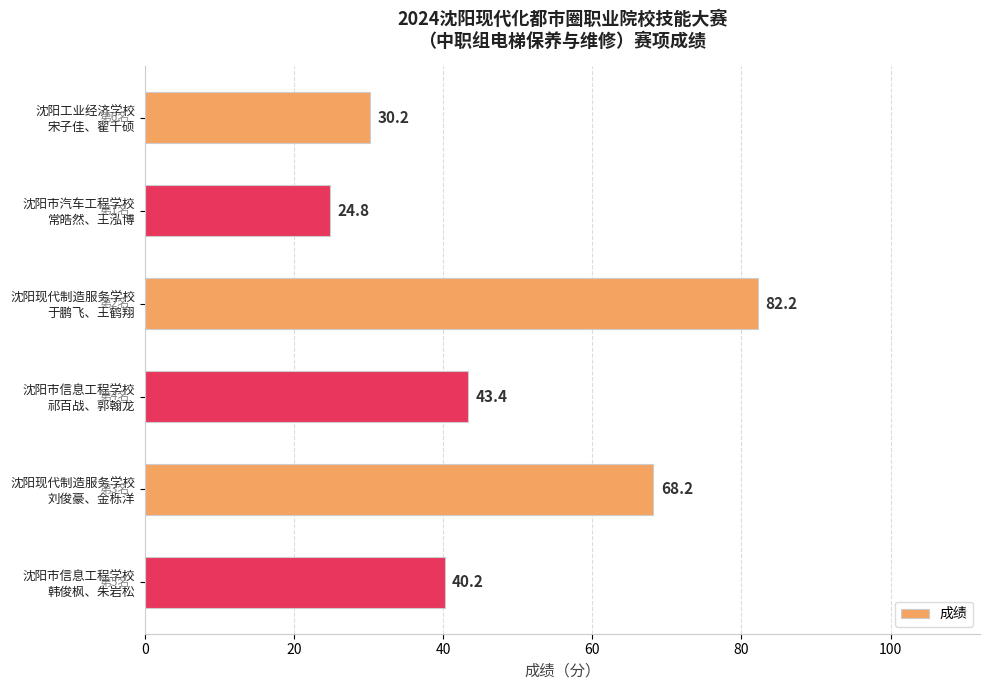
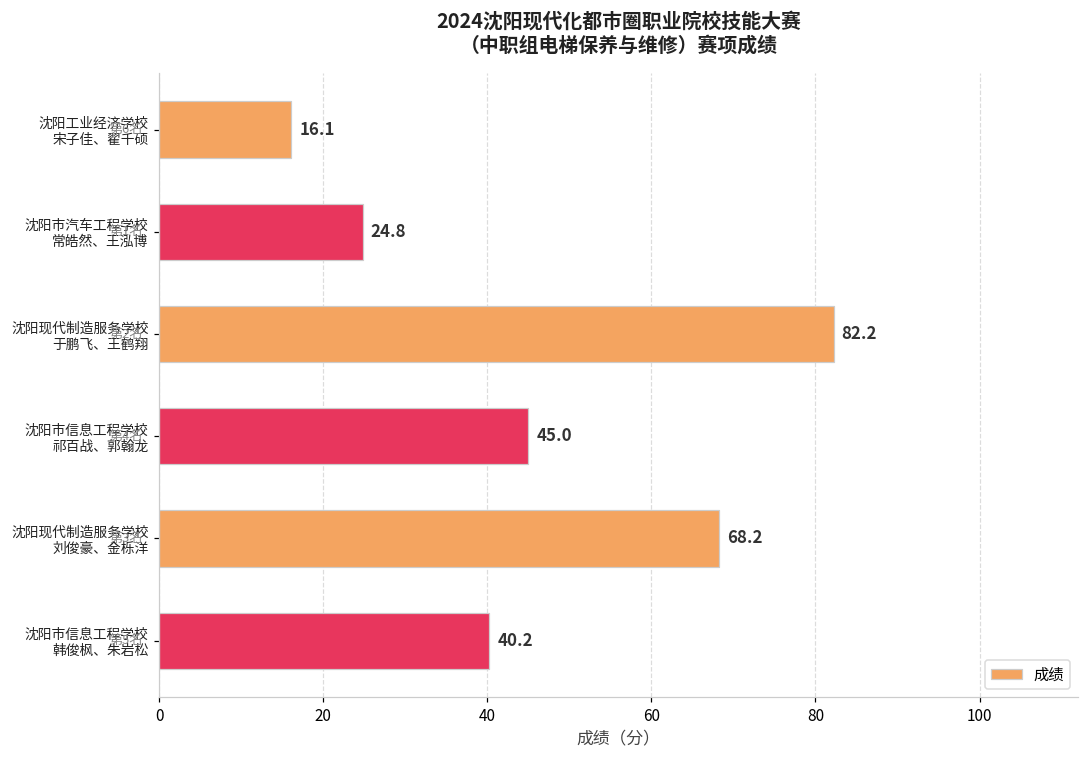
  {
-   "沈阳工业经济学校 宋子佳、翟千硕": 30.2,
+   "沈阳工业经济学校 宋子佳、翟千硕": 16.1,
    "沈阳市汽车工程学校 常皓然、王泓博": 24.8,
    "沈阳现代制造服务学校 于鹏飞、王鹤翔": 82.2,
-   "沈阳市信息工程学校 祁百战、郭翰龙": 43.4,
+   "沈阳市信息工程学校 祁百战、郭翰龙": 45.0,
    "沈阳现代制造服务学校 刘俊豪、金栎洋": 68.2,
    "沈阳市信息工程学校 韩俊枫、朱岩松": 40.2
  }
